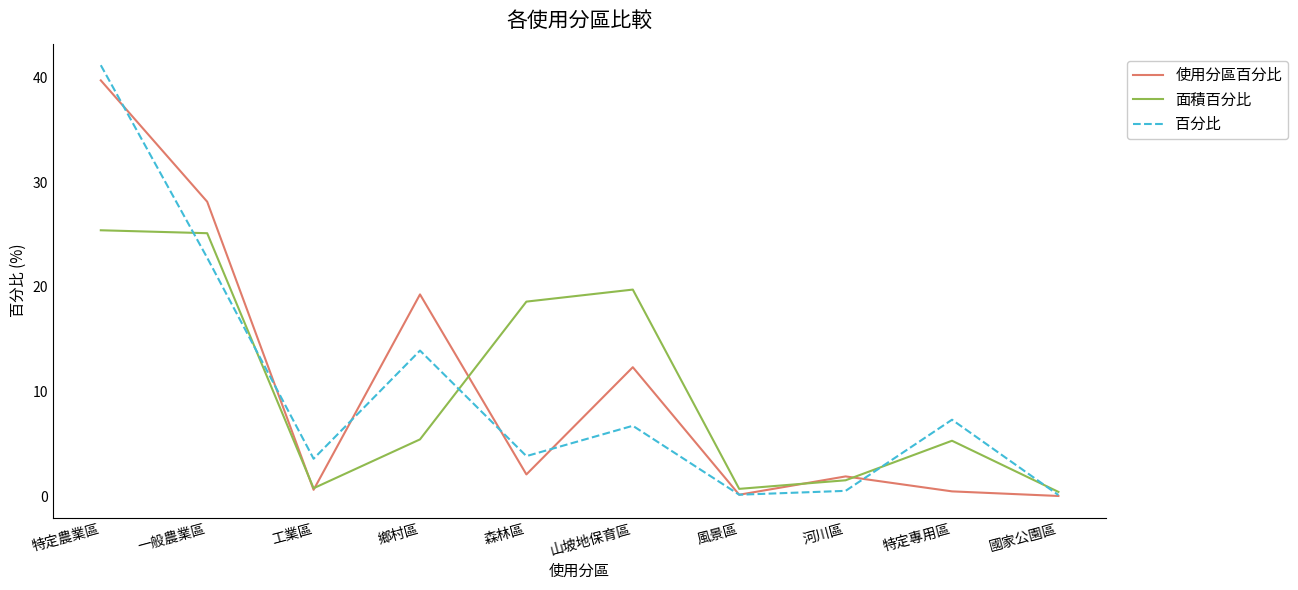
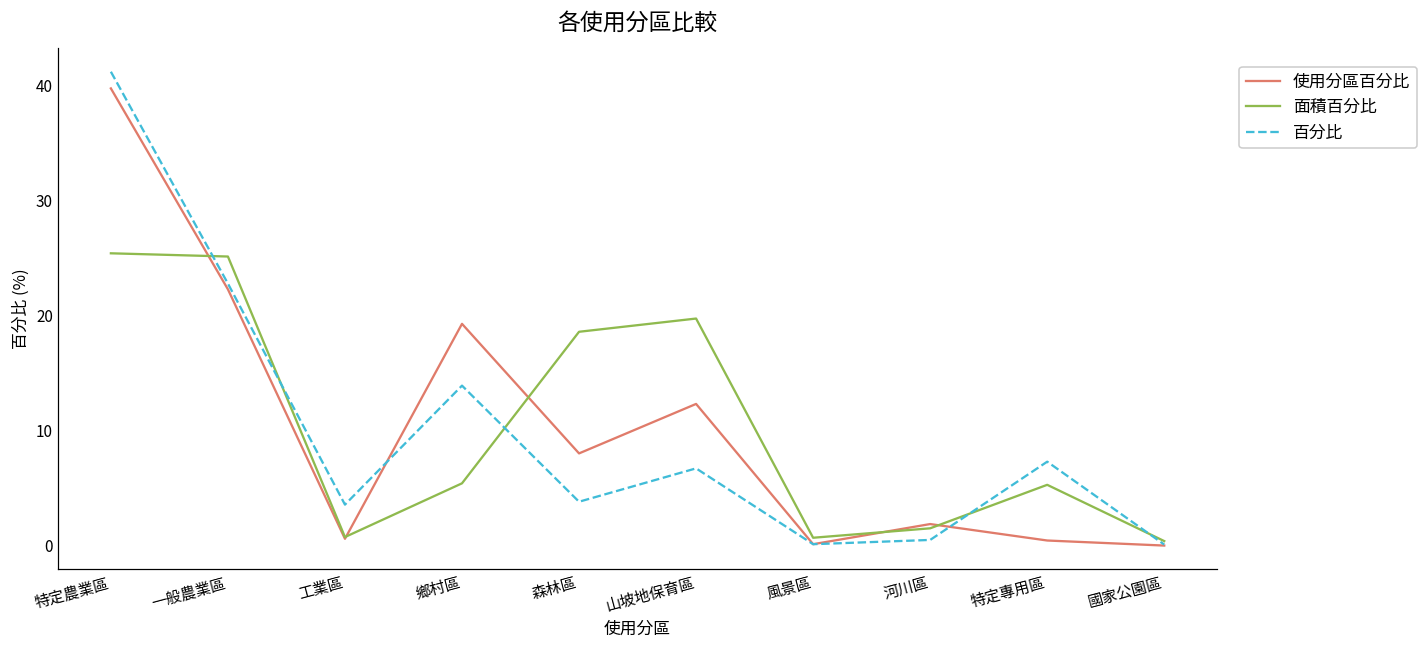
  {
    "使用分區百分比": {
      "特定農業區": 39.7,
-     "一般農業區": 28.1,
+     "一般農業區": 22.3,
      "鄉村區": 19.3,
-     "森林區": 2.1,
+     "森林區": 8.0,
      "山坡地保育區": 12.3,
      "河川區": 1.9,
      "特定專用區": 0.5
    },
    "面積百分比": {
      "特定農業區": 25.4,
      "一般農業區": 25.1,
      "鄉村區": 5.4,
      "森林區": 18.6,
      "山坡地保育區": 19.7,
      "風景區": 0.7,
      "河川區": 1.5,
      "特定專用區": 5.3,
      "國家公園區": 0.4
    },
    "百分比": {
      "特定農業區": 41.2,
      "一般農業區": 22.8,
      "工業區": 3.6,
      "鄉村區": 13.9,
      "森林區": 3.8,
      "山坡地保育區": 6.7,
      "河川區": 0.5,
      "特定專用區": 7.3
    }
  }
